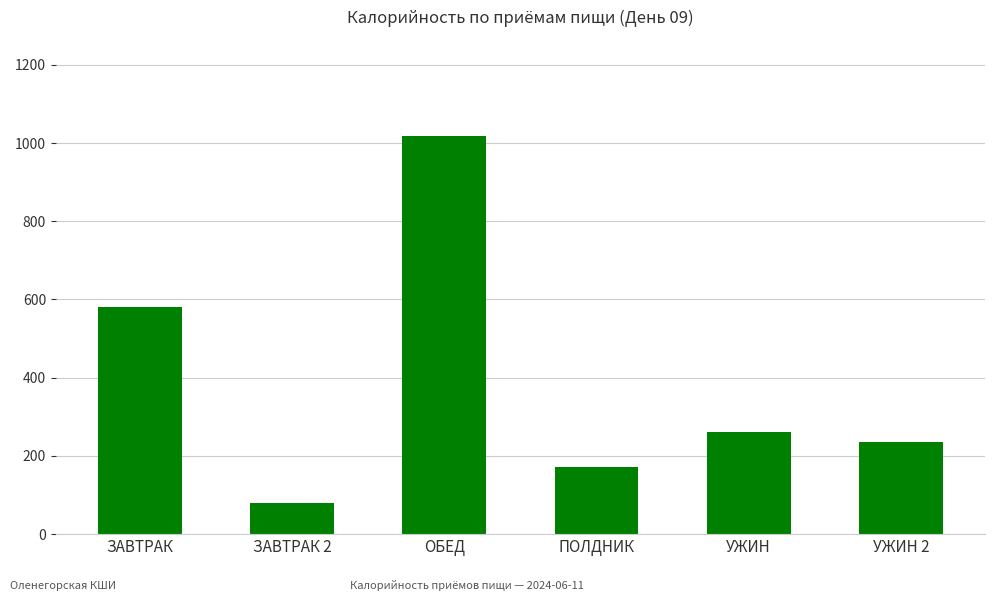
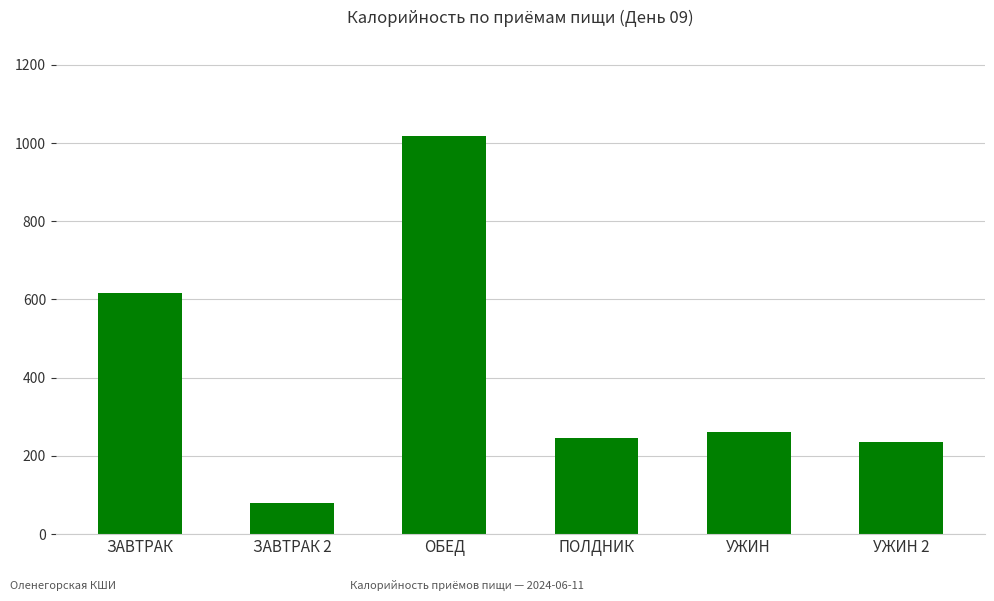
  {
-   "ЗАВТРАК": 580,
+   "ЗАВТРАК": 620,
    "ЗАВТРАК 2": 80,
    "ОБЕД": 1020,
-   "ПОЛДНИК": 170,
+   "ПОЛДНИК": 250,
    "УЖИН": 260,
    "УЖИН 2": 230
  }
